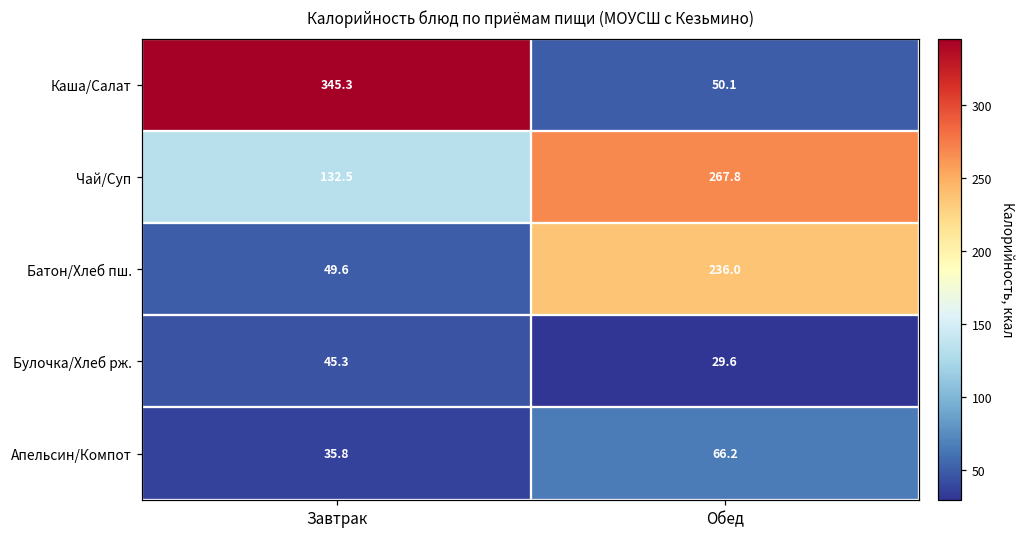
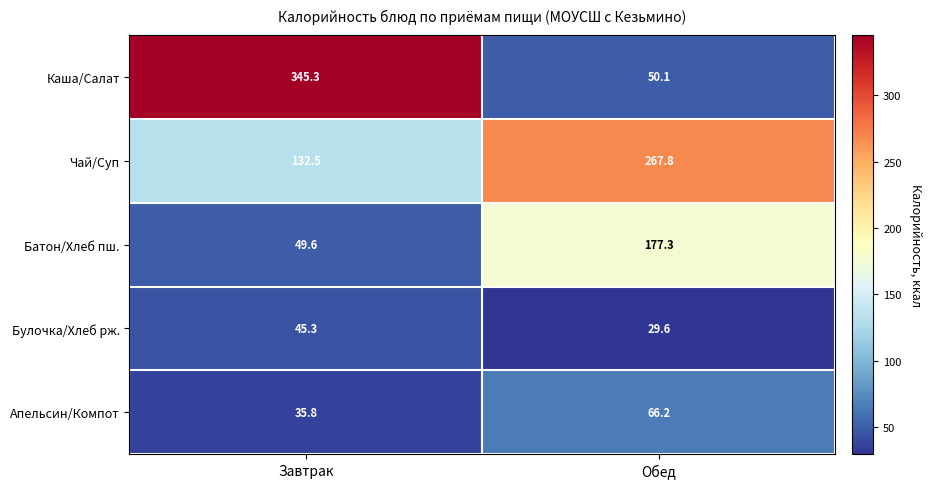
  {
    "Каша/Салат": {
      "Завтрак": 345.3,
      "Обед": 50.1
    },
    "Чай/Суп": {
      "Завтрак": 132.5,
      "Обед": 267.8
    },
    "Батон/Хлеб пш.": {
      "Завтрак": 49.6,
-     "Обед": 236.0
+     "Обед": 177.3
    },
    "Булочка/Хлеб рж.": {
      "Завтрак": 45.3,
      "Обед": 29.6
    },
    "Апельсин/Компот": {
      "Завтрак": 35.8,
      "Обед": 66.2
    }
  }
